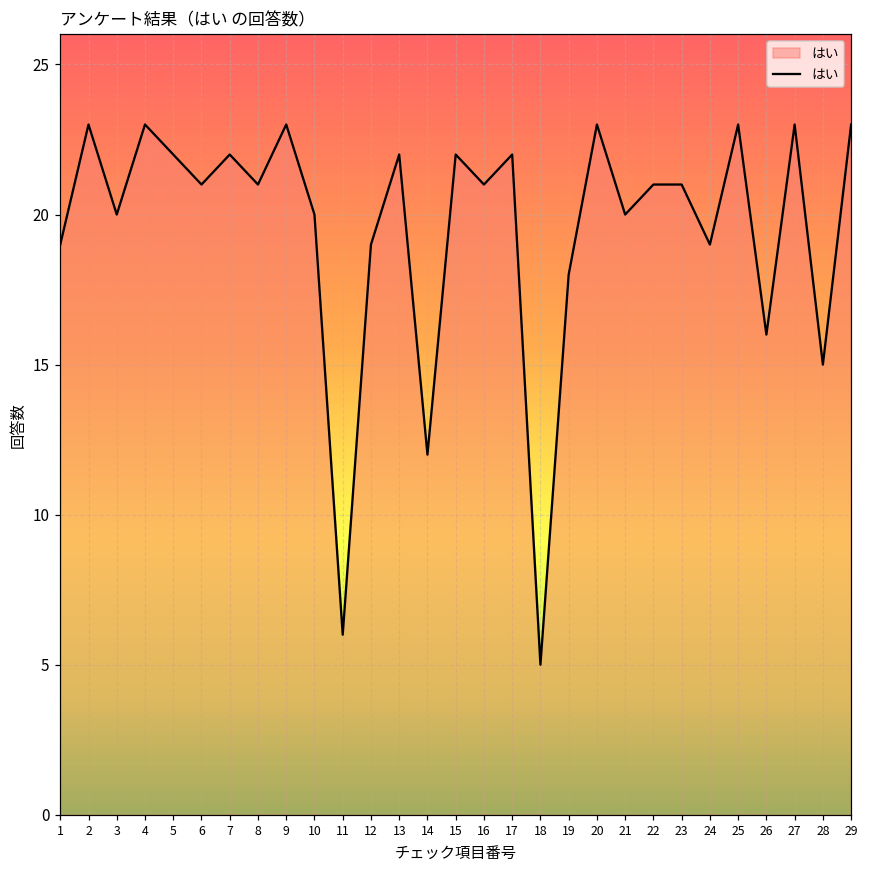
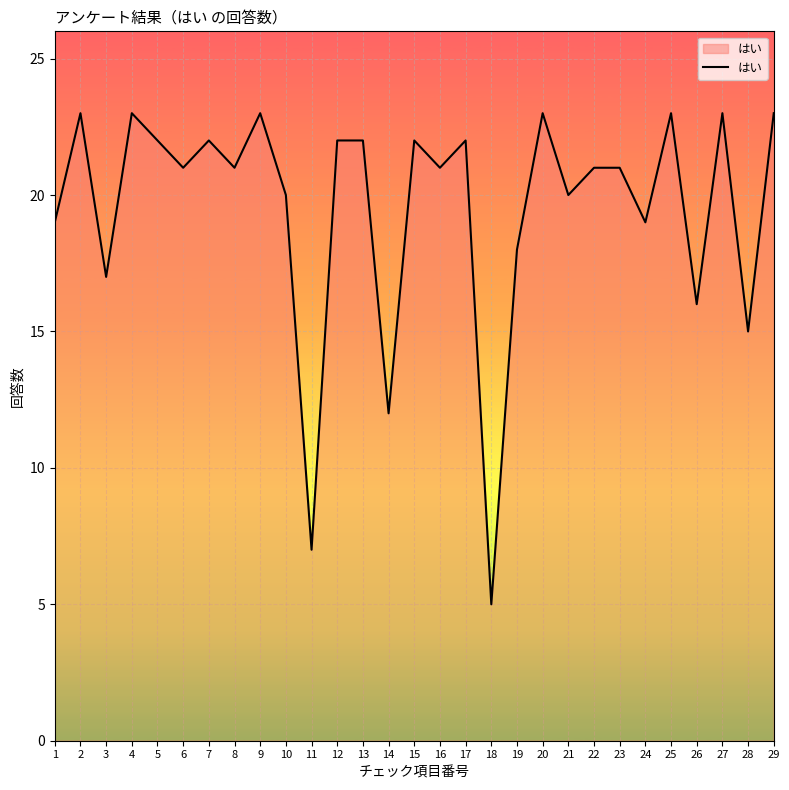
  {
    "1": 19,
    "2": 23,
-   "3": 20,
+   "3": 17,
    "4": 23,
    "5": 22,
    "6": 21,
    "7": 22,
    "8": 21,
    "9": 23,
    "10": 20,
-   "11": 6,
-   "12": 19,
+   "11": 7,
+   "12": 22,
    "13": 22,
    "14": 12,
    "15": 22,
    "16": 21,
    "17": 22,
    "18": 5,
    "19": 18,
    "20": 23,
    "21": 20,
    "22": 21,
    "23": 21,
    "24": 19,
    "25": 23,
    "26": 16,
    "27": 23,
    "28": 15,
    "29": 23
  }
